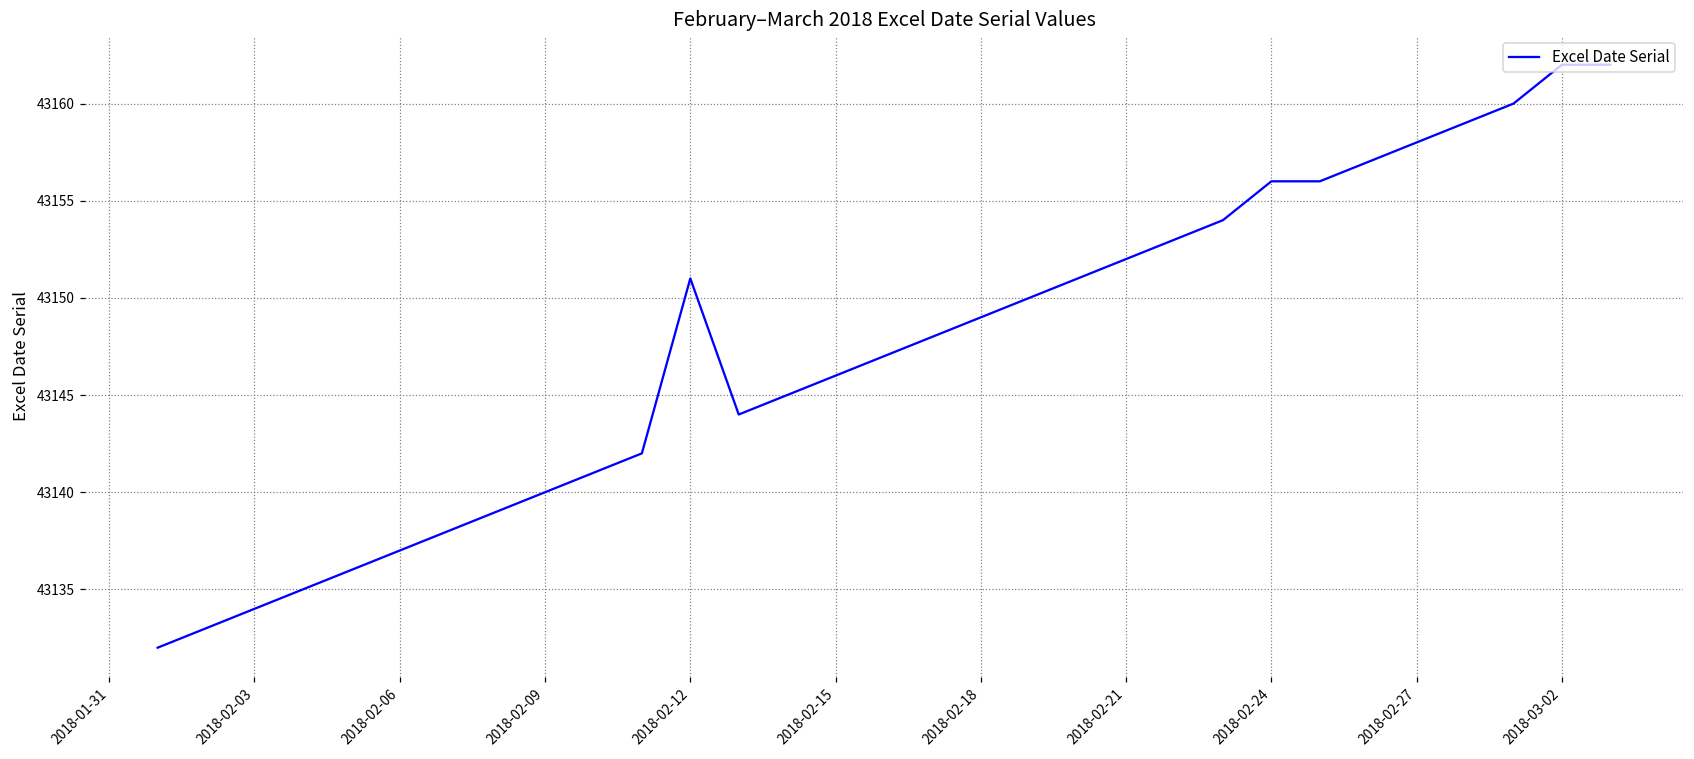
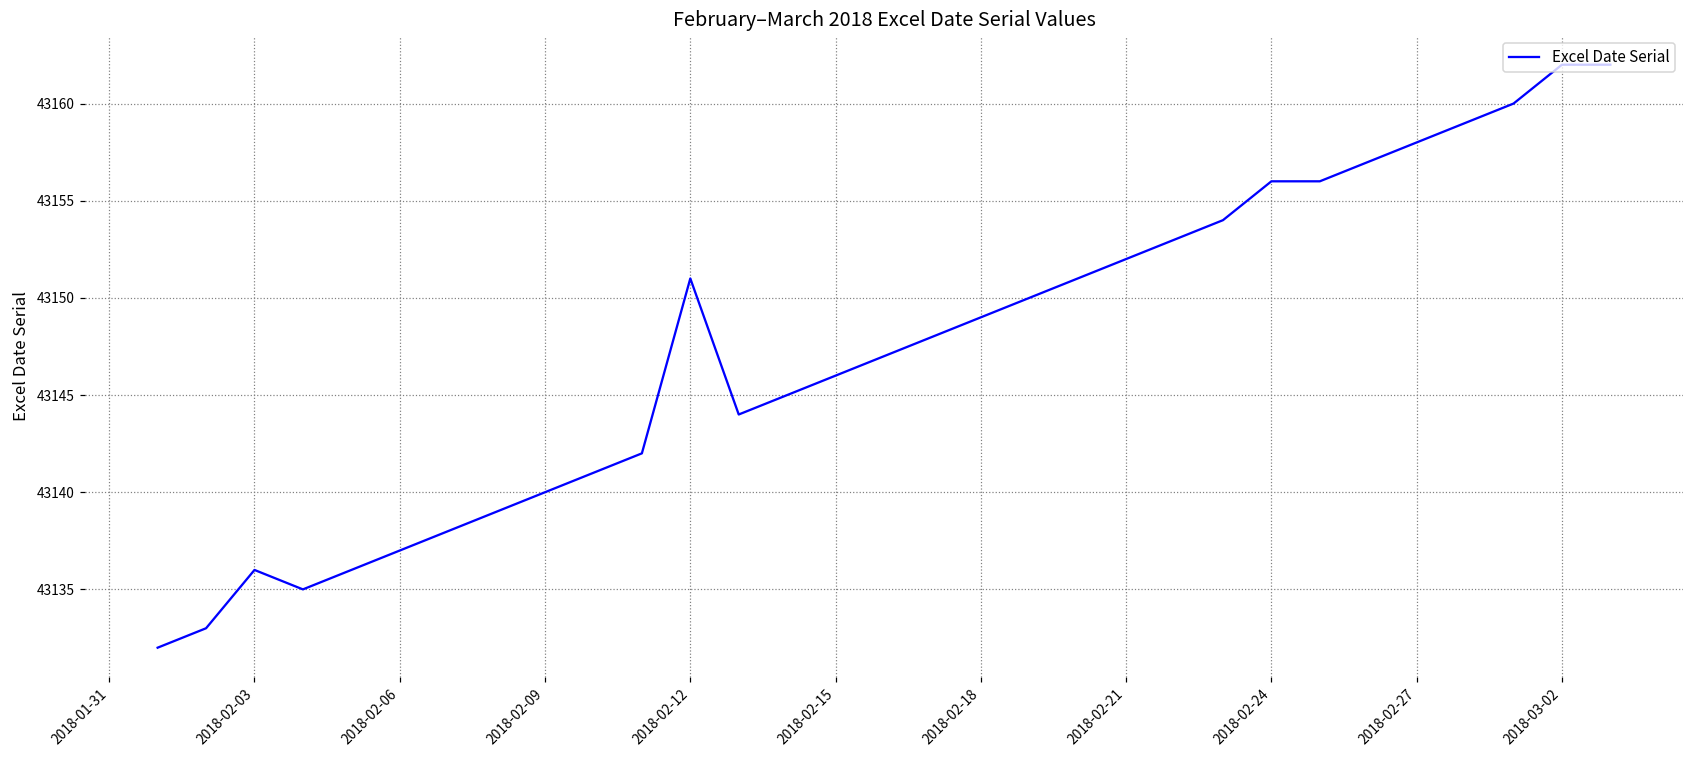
  {
-   "2018-02-03": 43134,
+   "2018-02-03": 43136,
    "2018-02-06": 43137,
    "2018-02-09": 43140,
    "2018-02-12": 43151,
    "2018-02-15": 43146,
    "2018-02-18": 43149,
    "2018-02-21": 43152,
    "2018-02-24": 43156,
    "2018-02-27": 43158
  }
